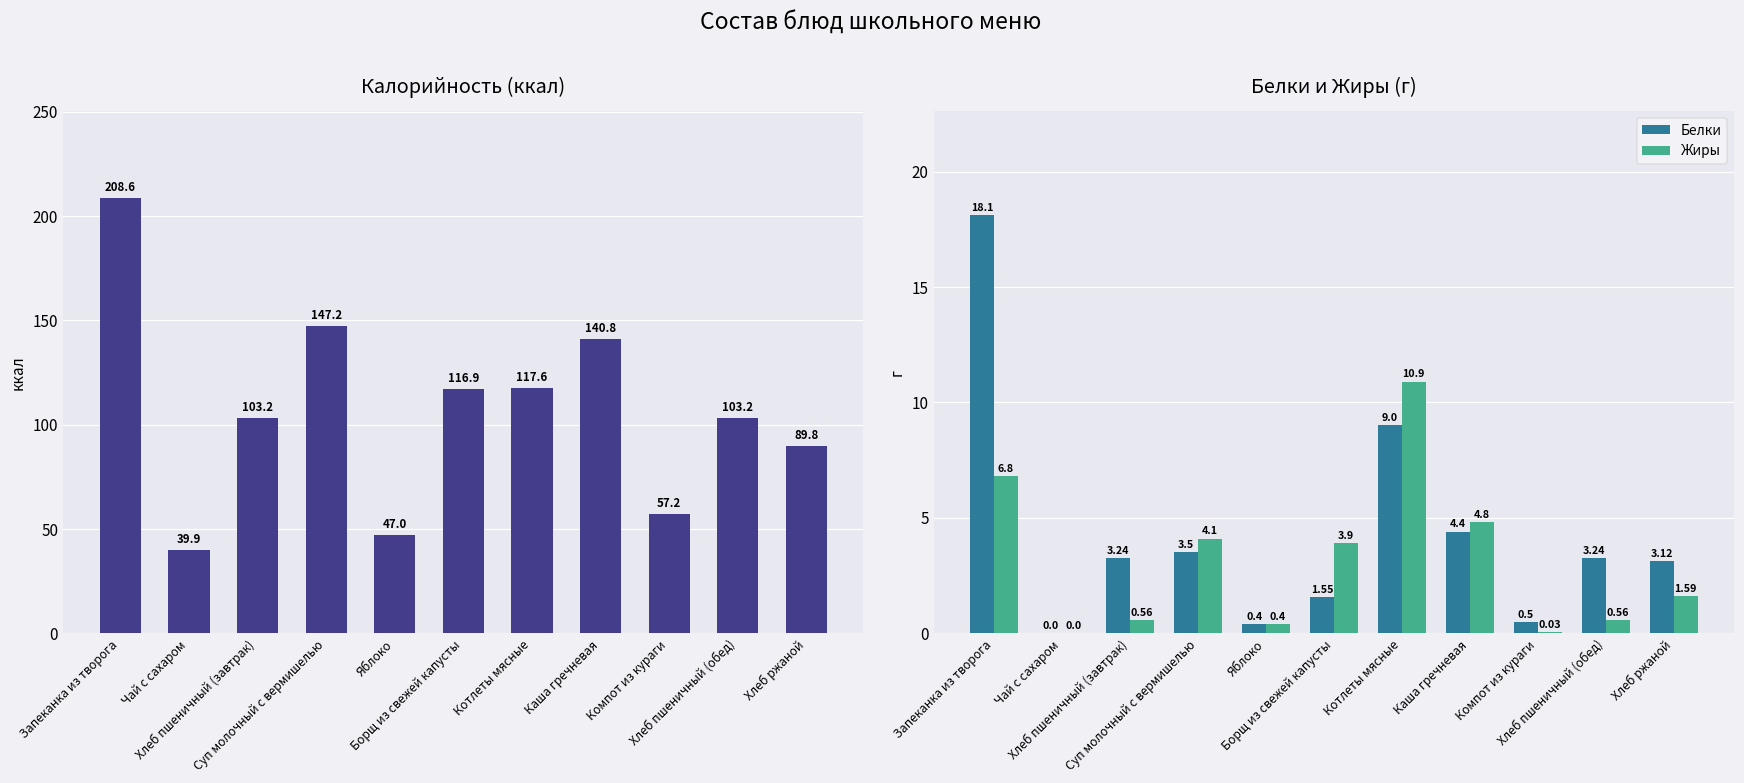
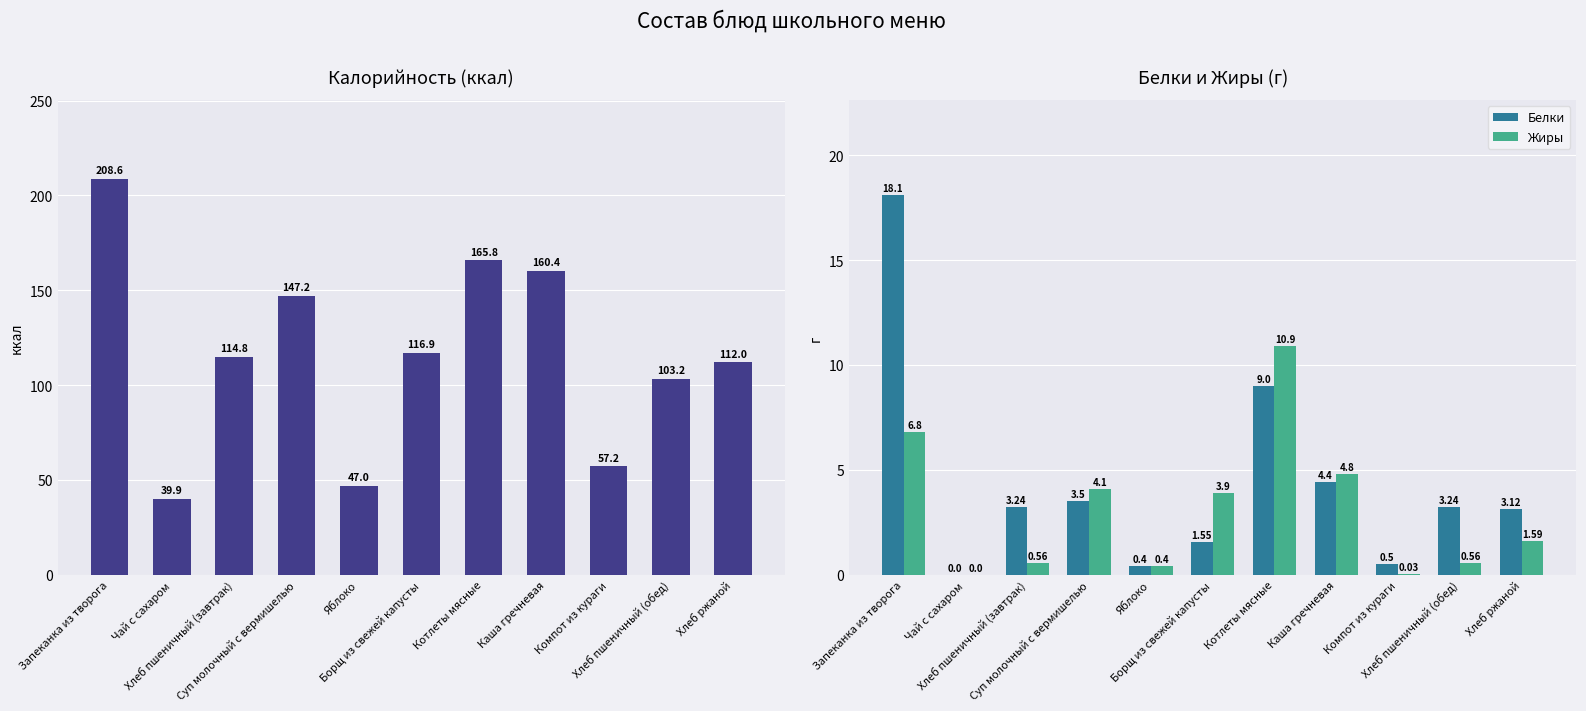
  {
    "Калорийность (ккал)": {
      "Запеканка из творога": 208.6,
      "Чай с сахаром": 39.9,
-     "Хлеб пшеничный (завтрак)": 103.2,
+     "Хлеб пшеничный (завтрак)": 114.8,
      "Суп молочный с вермишелью": 147.2,
      "Яблоко": 47.0,
      "Борщ из свежей капусты": 116.9,
-     "Котлеты мясные": 117.6,
-     "Каша гречневая": 140.8,
+     "Котлеты мясные": 165.8,
+     "Каша гречневая": 160.4,
      "Компот из кураги": 57.2,
      "Хлеб пшеничный (обед)": 103.2,
-     "Хлеб ржаной": 89.8
+     "Хлеб ржаной": 112.0
    }
  }
